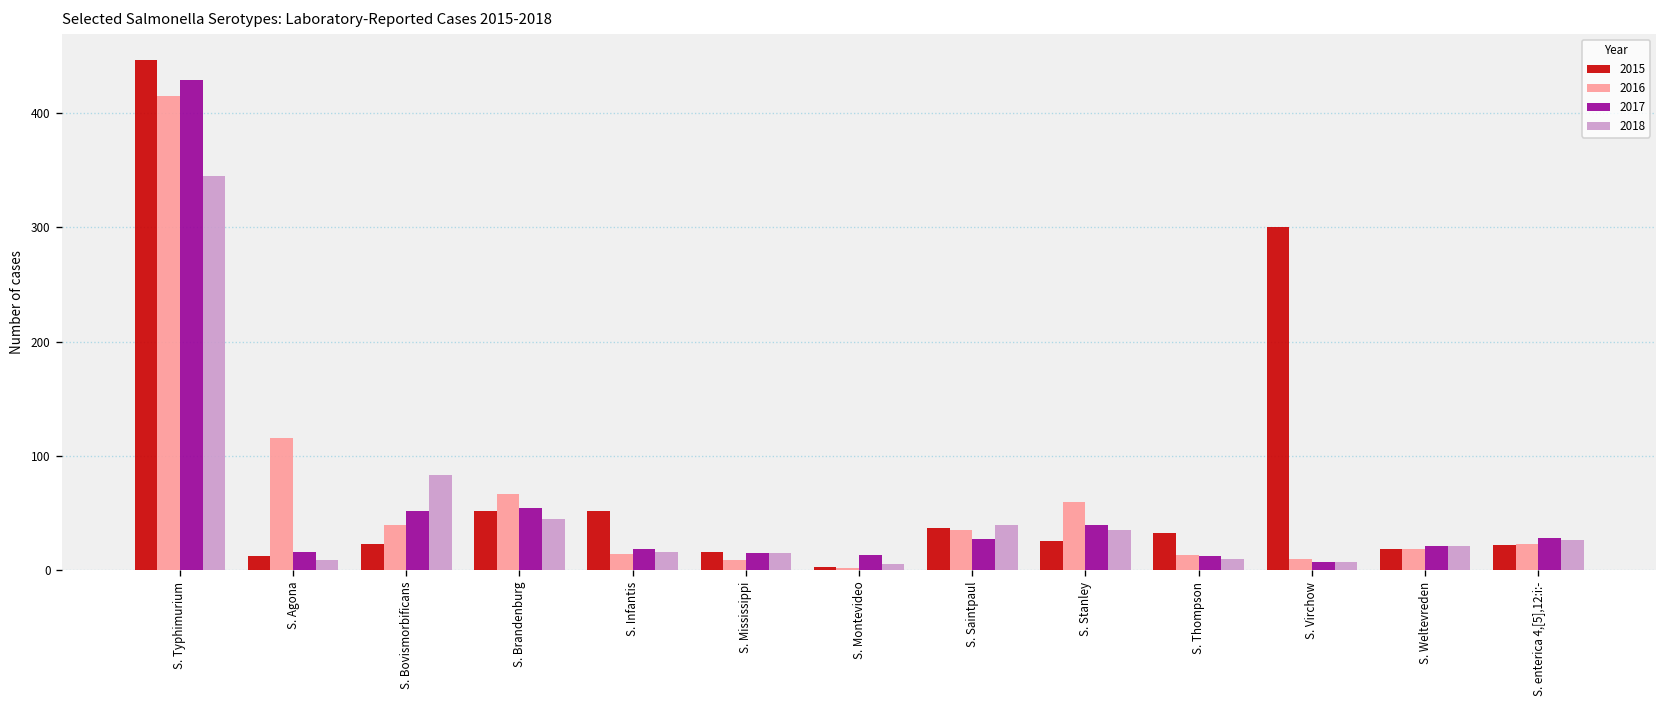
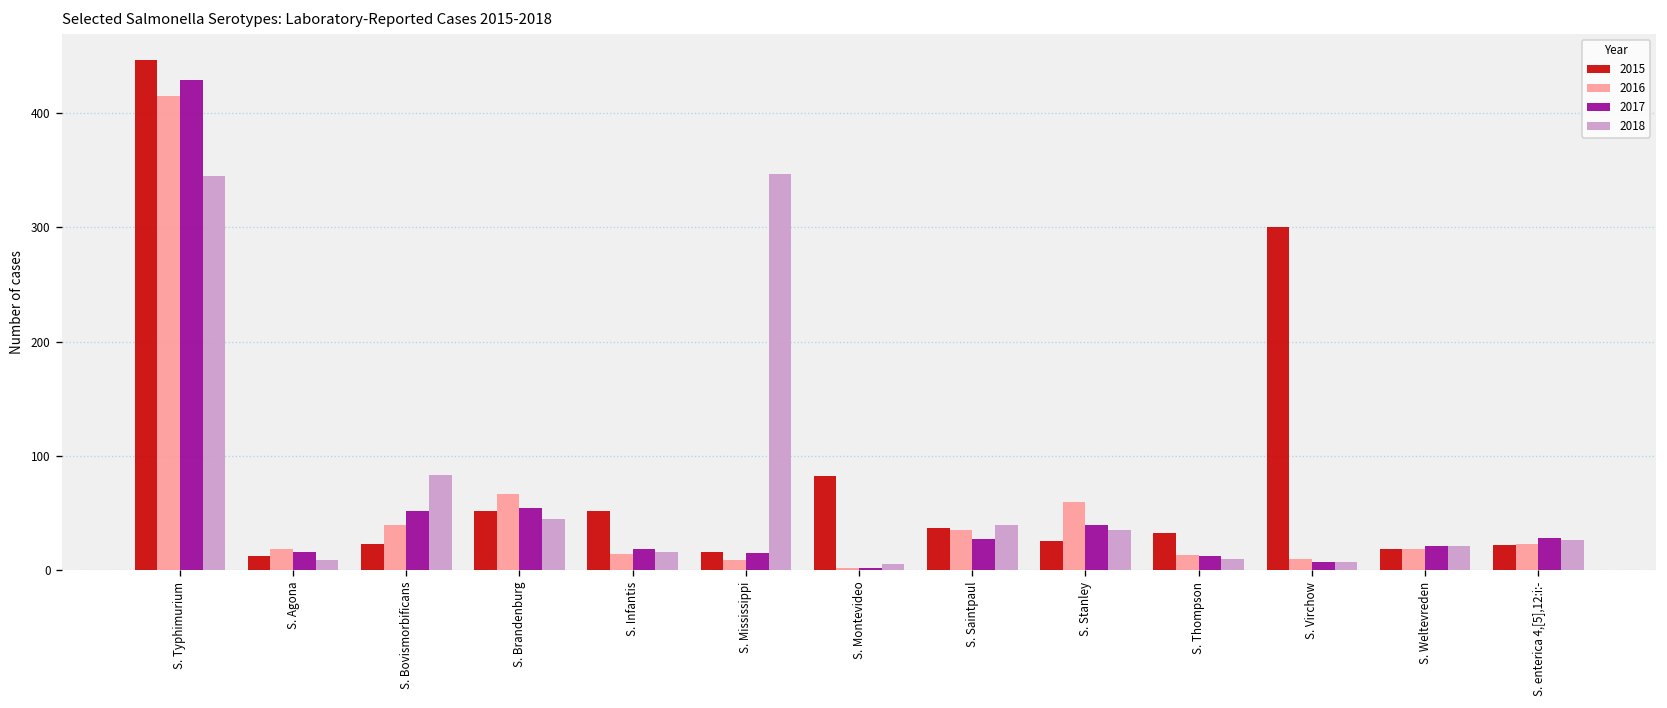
  {
    "2015": {
      "S. Typhimurium": 450,
      "S. Agona": 10,
      "S. Bovismorbificans": 20,
      "S. Brandenburg": 50,
      "S. Infantis": 50,
      "S. Mississippi": 20,
-     "S. Montevideo": 0,
+     "S. Montevideo": 80,
      "S. Saintpaul": 40,
      "S. Stanley": 30,
      "S. Thompson": 30,
      "S. Virchow": 300,
      "S. Weltevreden": 20,
      "S. enterica 4,[5],12:i:-": 20
    },
    "2016": {
      "S. Typhimurium": 420,
-     "S. Agona": 120,
+     "S. Agona": 20,
      "S. Bovismorbificans": 40,
      "S. Brandenburg": 70,
      "S. Infantis": 10,
      "S. Mississippi": 10,
      "S. Saintpaul": 40,
      "S. Stanley": 60,
      "S. Thompson": 10,
      "S. Virchow": 10,
      "S. Weltevreden": 20,
      "S. enterica 4,[5],12:i:-": 20
    },
    "2017": {
      "S. Typhimurium": 430,
      "S. Agona": 20,
      "S. Bovismorbificans": 50,
      "S. Brandenburg": 50,
      "S. Infantis": 20,
      "S. Mississippi": 20,
-     "S. Montevideo": 10,
+     "S. Montevideo": 0,
      "S. Saintpaul": 30,
      "S. Stanley": 40,
      "S. Thompson": 10,
      "S. Virchow": 10,
      "S. Weltevreden": 20,
      "S. enterica 4,[5],12:i:-": 30
    },
    "2018": {
      "S. Typhimurium": 350,
      "S. Agona": 10,
      "S. Bovismorbificans": 80,
      "S. Brandenburg": 50,
      "S. Infantis": 20,
-     "S. Mississippi": 20,
+     "S. Mississippi": 350,
      "S. Montevideo": 10,
      "S. Saintpaul": 40,
      "S. Stanley": 40,
      "S. Thompson": 10,
      "S. Virchow": 10,
      "S. Weltevreden": 20,
      "S. enterica 4,[5],12:i:-": 30
    }
  }
